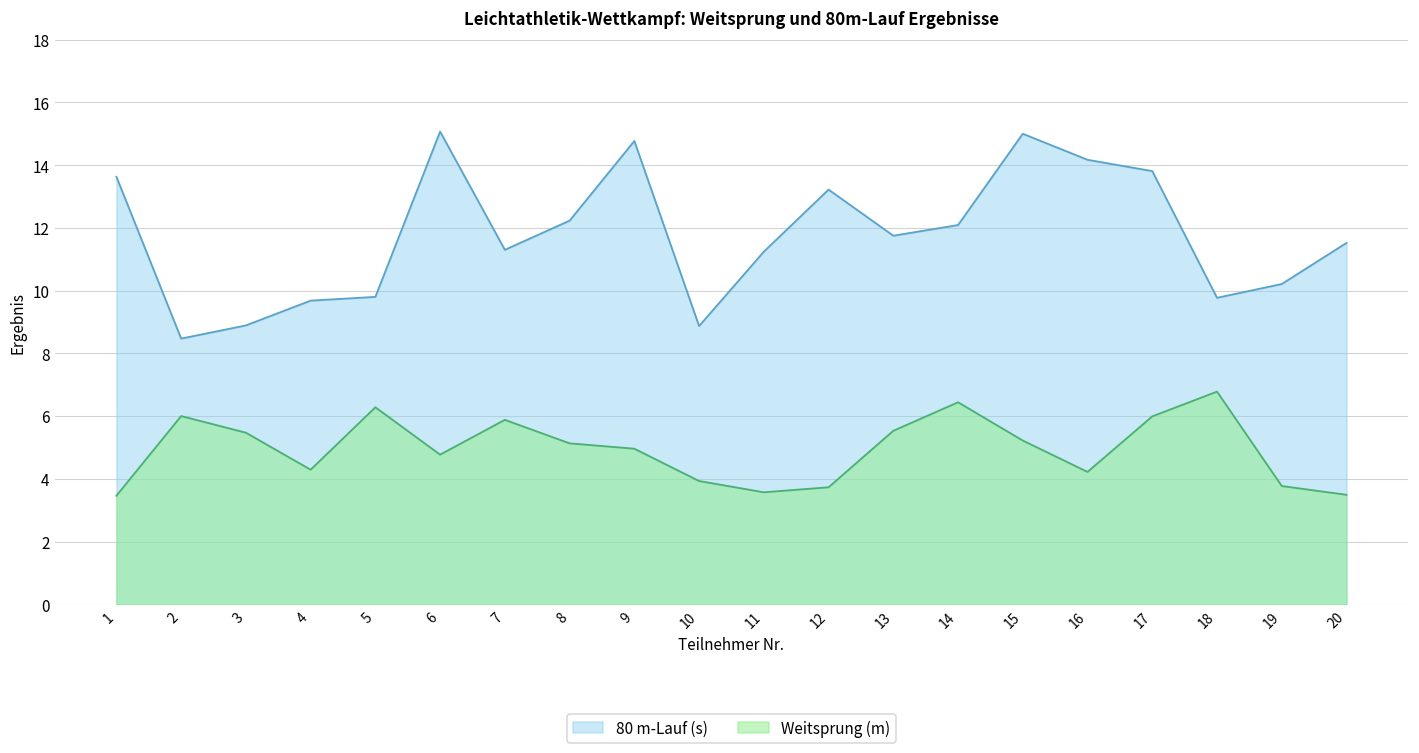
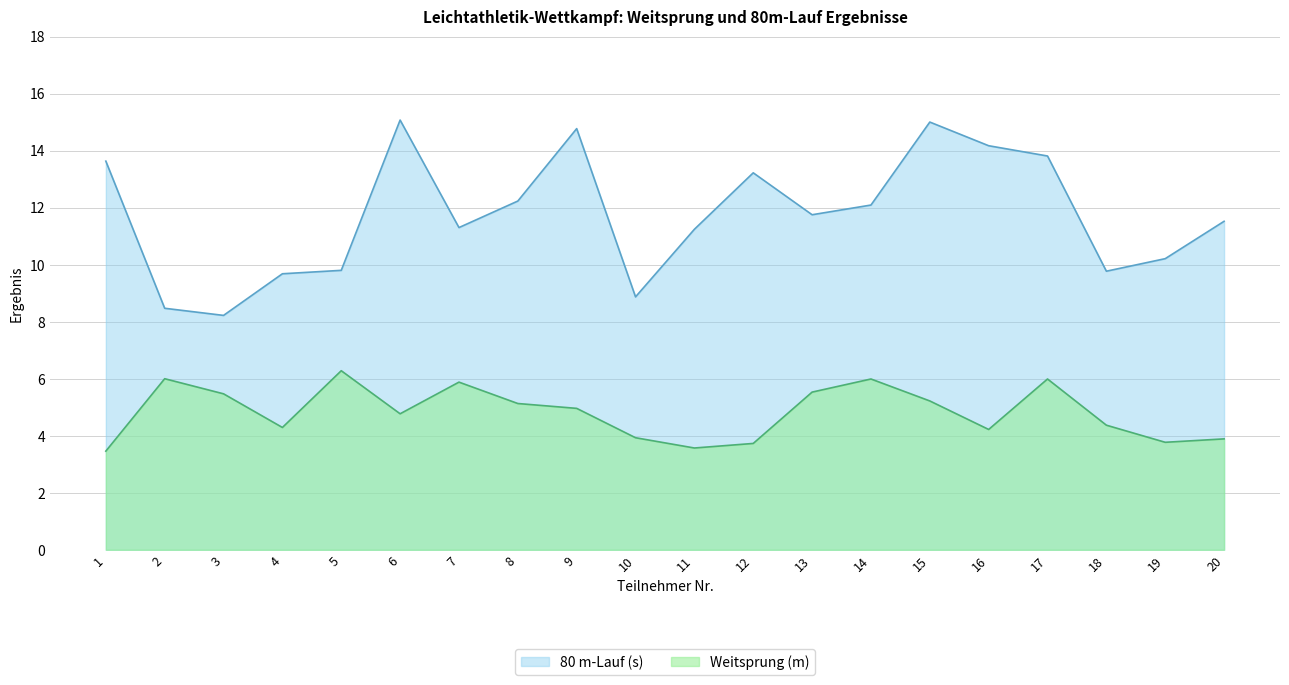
  {
    "80 m-Lauf (s)": {
      "1": 13.6,
      "2": 8.5,
-     "3": 8.9,
+     "3": 8.2,
      "4": 9.7,
      "5": 9.8,
      "6": 15.1,
      "7": 11.3,
      "8": 12.2,
      "9": 14.8,
      "10": 8.9,
      "11": 11.2,
      "12": 13.2,
      "13": 11.8,
      "14": 12.1,
      "15": 15.0,
      "16": 14.2,
      "17": 13.8,
      "18": 9.8,
      "19": 10.2,
      "20": 11.5
    },
    "Weitsprung (m)": {
      "1": 3.5,
      "2": 6.0,
      "3": 5.5,
      "4": 4.3,
      "5": 6.3,
      "6": 4.8,
      "7": 5.9,
      "8": 5.1,
      "9": 5.0,
      "10": 3.9,
      "11": 3.6,
      "12": 3.7,
      "13": 5.5,
-     "14": 6.4,
+     "14": 6.0,
      "15": 5.2,
      "16": 4.2,
      "17": 6.0,
-     "18": 6.8,
+     "18": 4.4,
      "19": 3.8,
-     "20": 3.5
+     "20": 3.9
    }
  }
